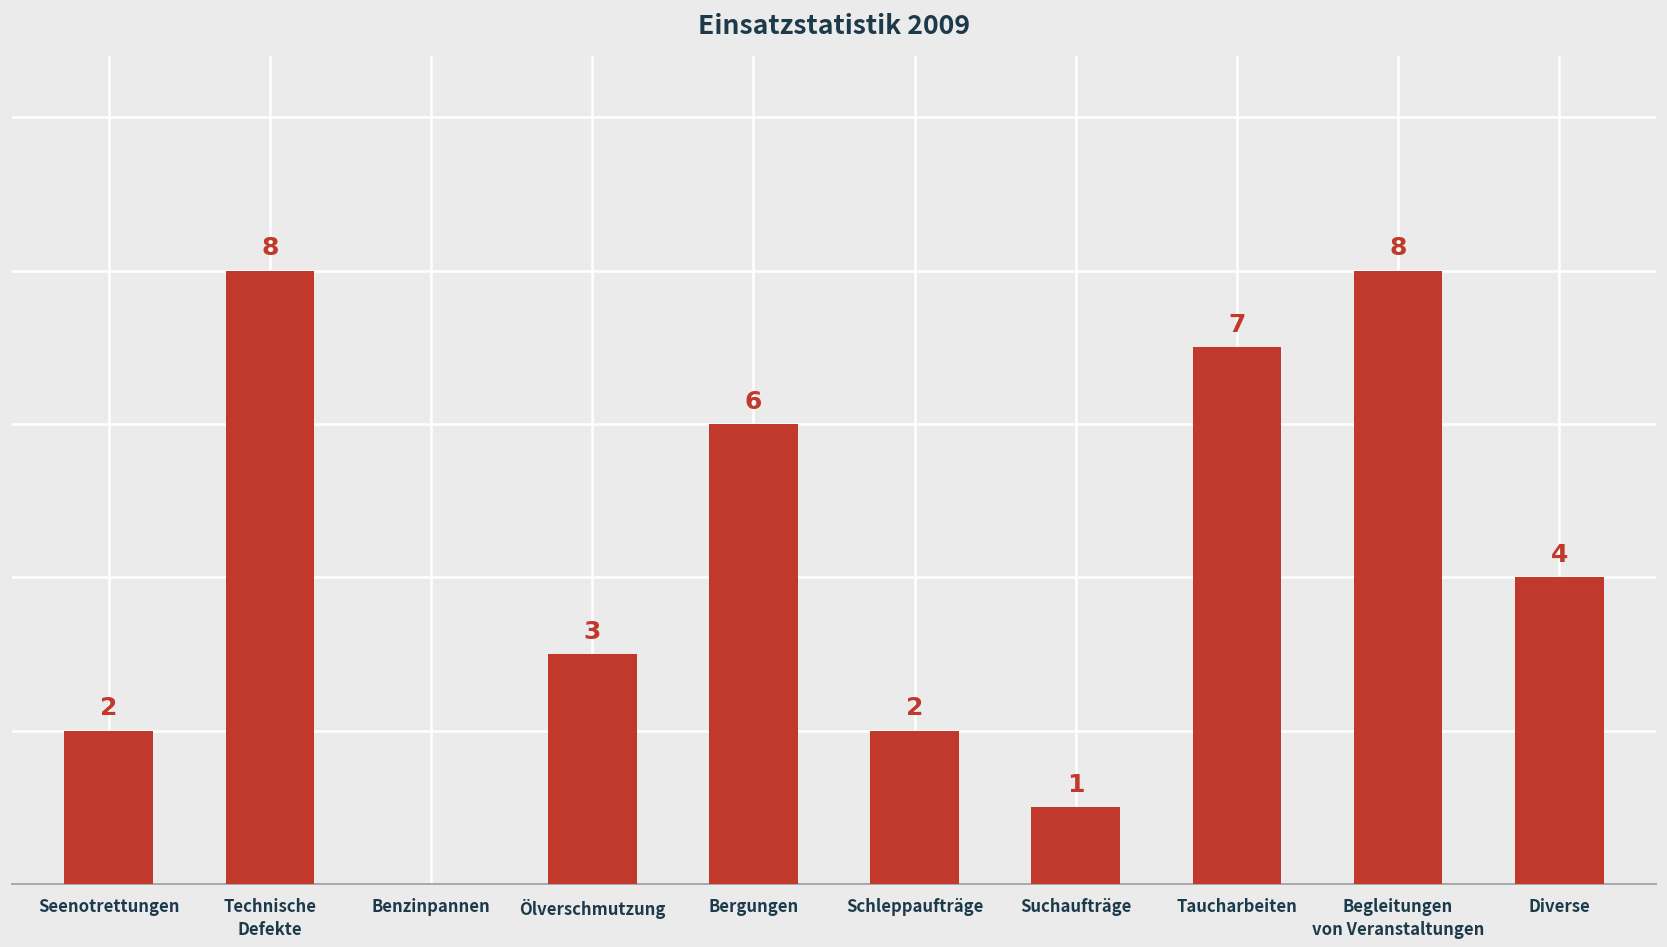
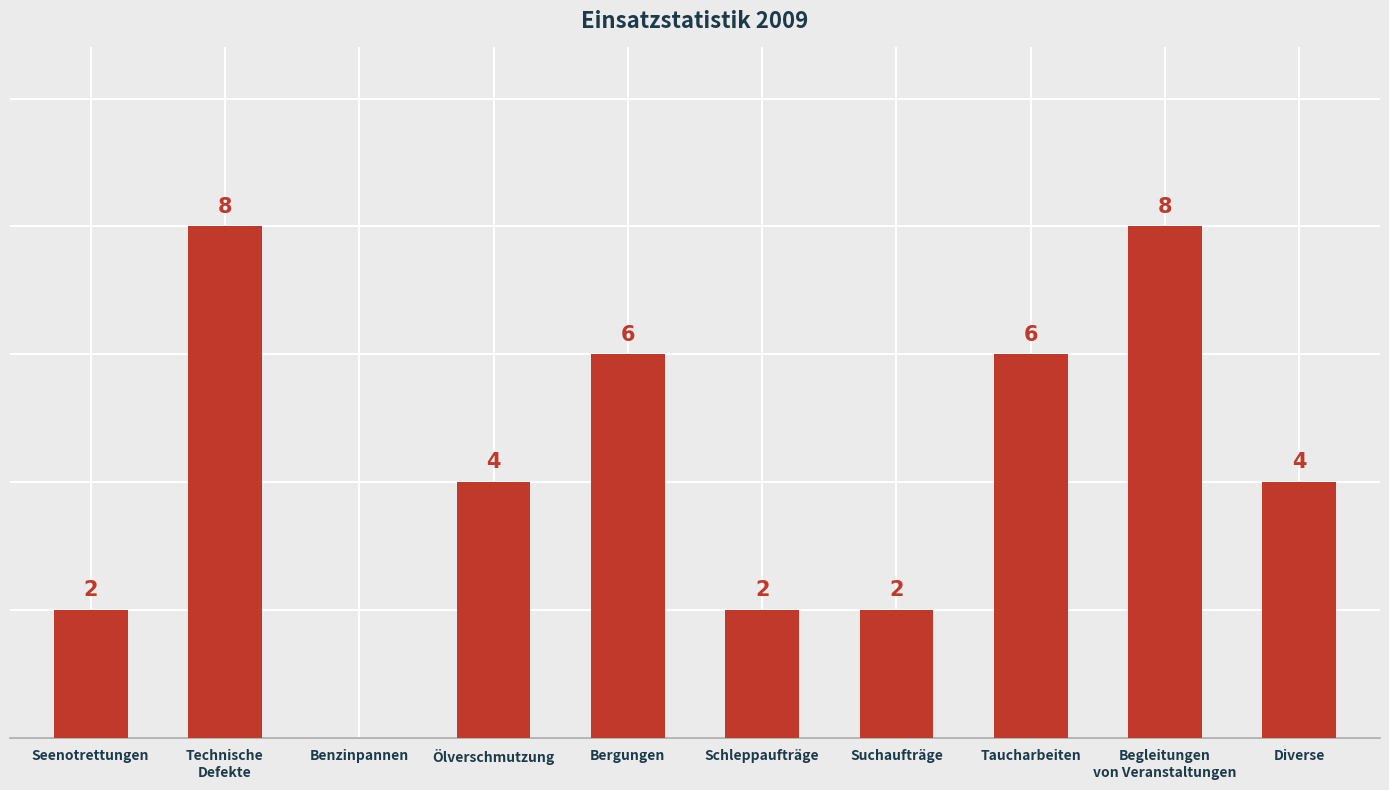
  {
    "Seenotrettungen": 2,
    "Technische Defekte": 8,
-   "Ölverschmutzung": 3,
+   "Ölverschmutzung": 4,
    "Bergungen": 6,
    "Schleppaufträge": 2,
-   "Suchaufträge": 1,
-   "Taucharbeiten": 7,
+   "Suchaufträge": 2,
+   "Taucharbeiten": 6,
    "Begleitungen von Veranstaltungen": 8,
    "Diverse": 4
  }
